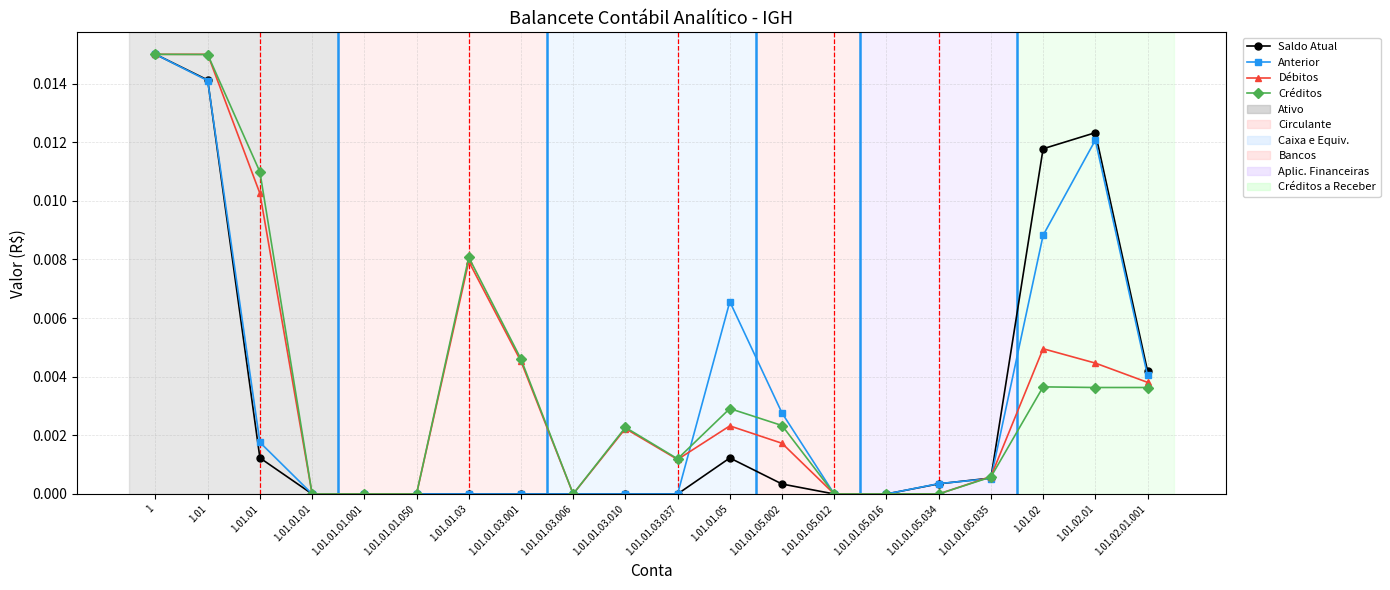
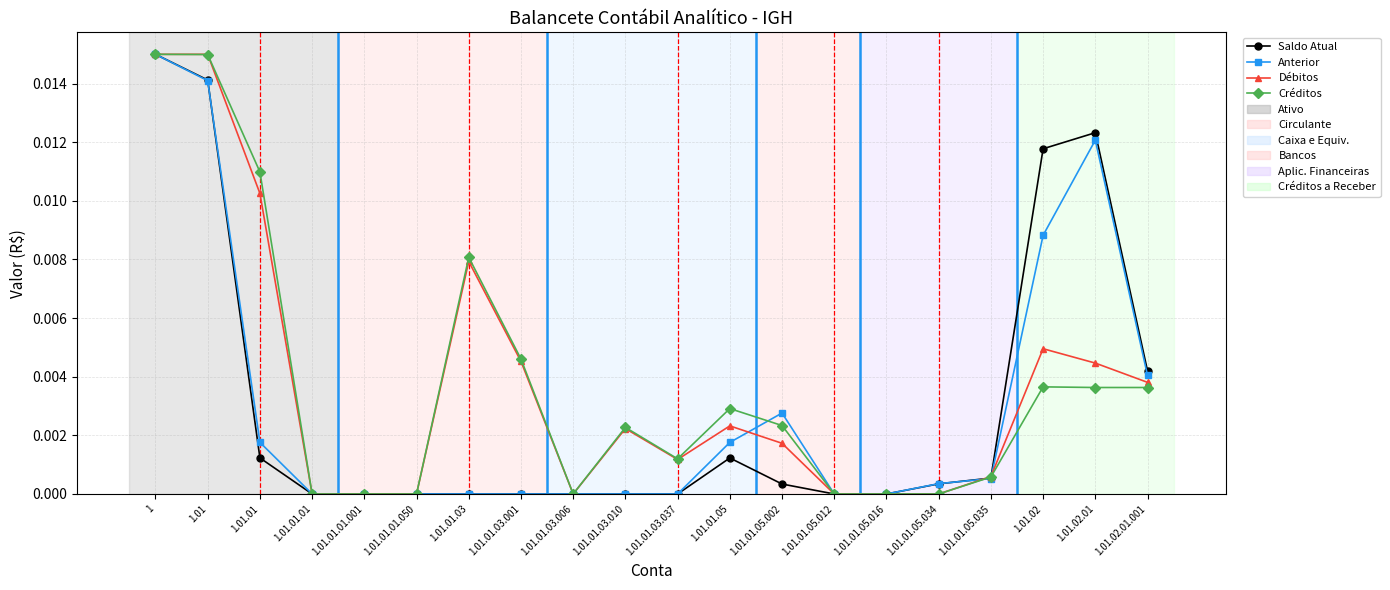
  {
    "Saldo Atual": {
      "1.01.01": 0.0012,
      "1.01.01.05": 0.0012,
      "1.01.01.05.002": 0.0003,
      "1.01.02": 0.0118,
      "1.01.02.01": 0.0123,
      "1.01.02.01.001": 0.0042
    },
    "Anterior": {
      "1.01.01": 0.0018,
-     "1.01.01.05": 0.0066,
+     "1.01.01.05": 0.0018,
      "1.01.01.05.002": 0.0028,
      "1.01.02": 0.0088,
      "1.01.02.01": 0.0121,
      "1.01.02.01.001": 0.0040
    },
    "Débitos": {
      "1.01.01": 0.0103,
      "1.01.01.03": 0.0079,
      "1.01.01.05": 0.0023,
      "1.01.01.05.002": 0.0017,
      "1.01.02": 0.0050,
      "1.01.02.01": 0.0045,
      "1.01.02.01.001": 0.0038
    },
    "Créditos": {
      "1.01.01": 0.0110,
      "1.01.01.03": 0.0081,
      "1.01.01.05": 0.0029,
      "1.01.01.05.002": 0.0023,
      "1.01.02": 0.0037,
      "1.01.02.01": 0.0036,
      "1.01.02.01.001": 0.0036
    }
  }
